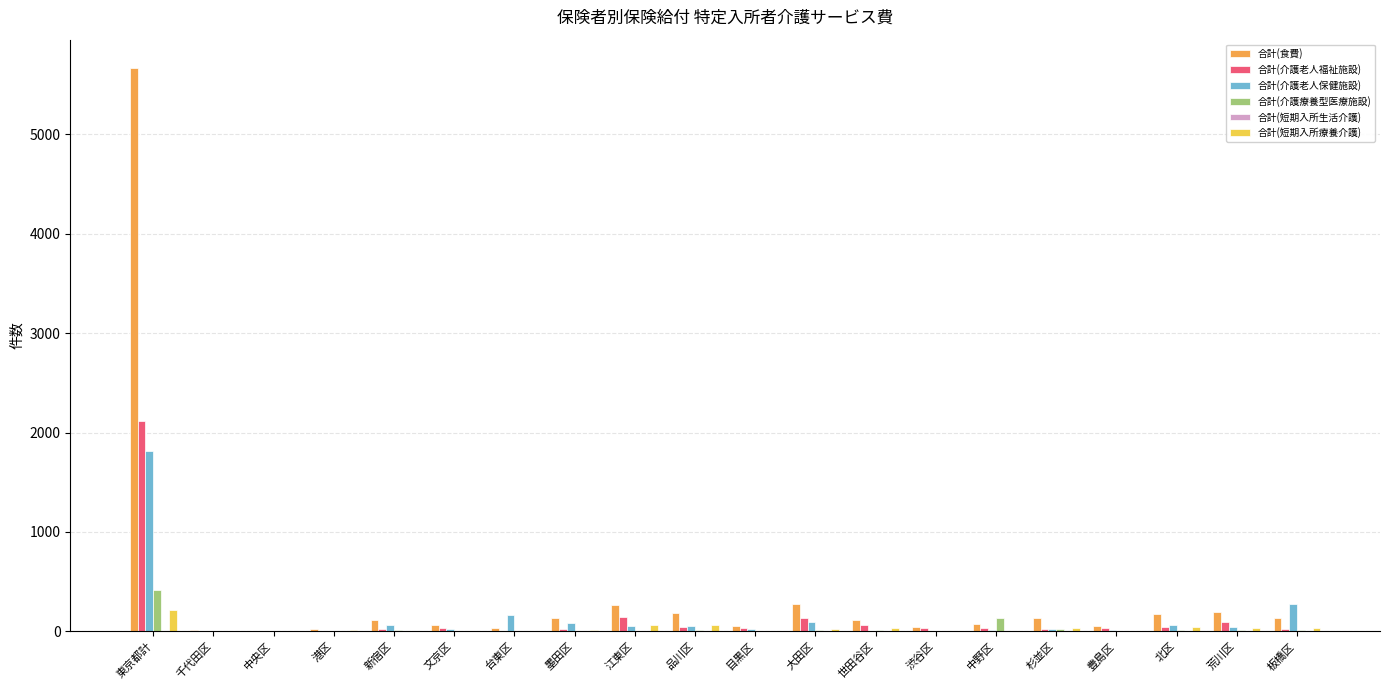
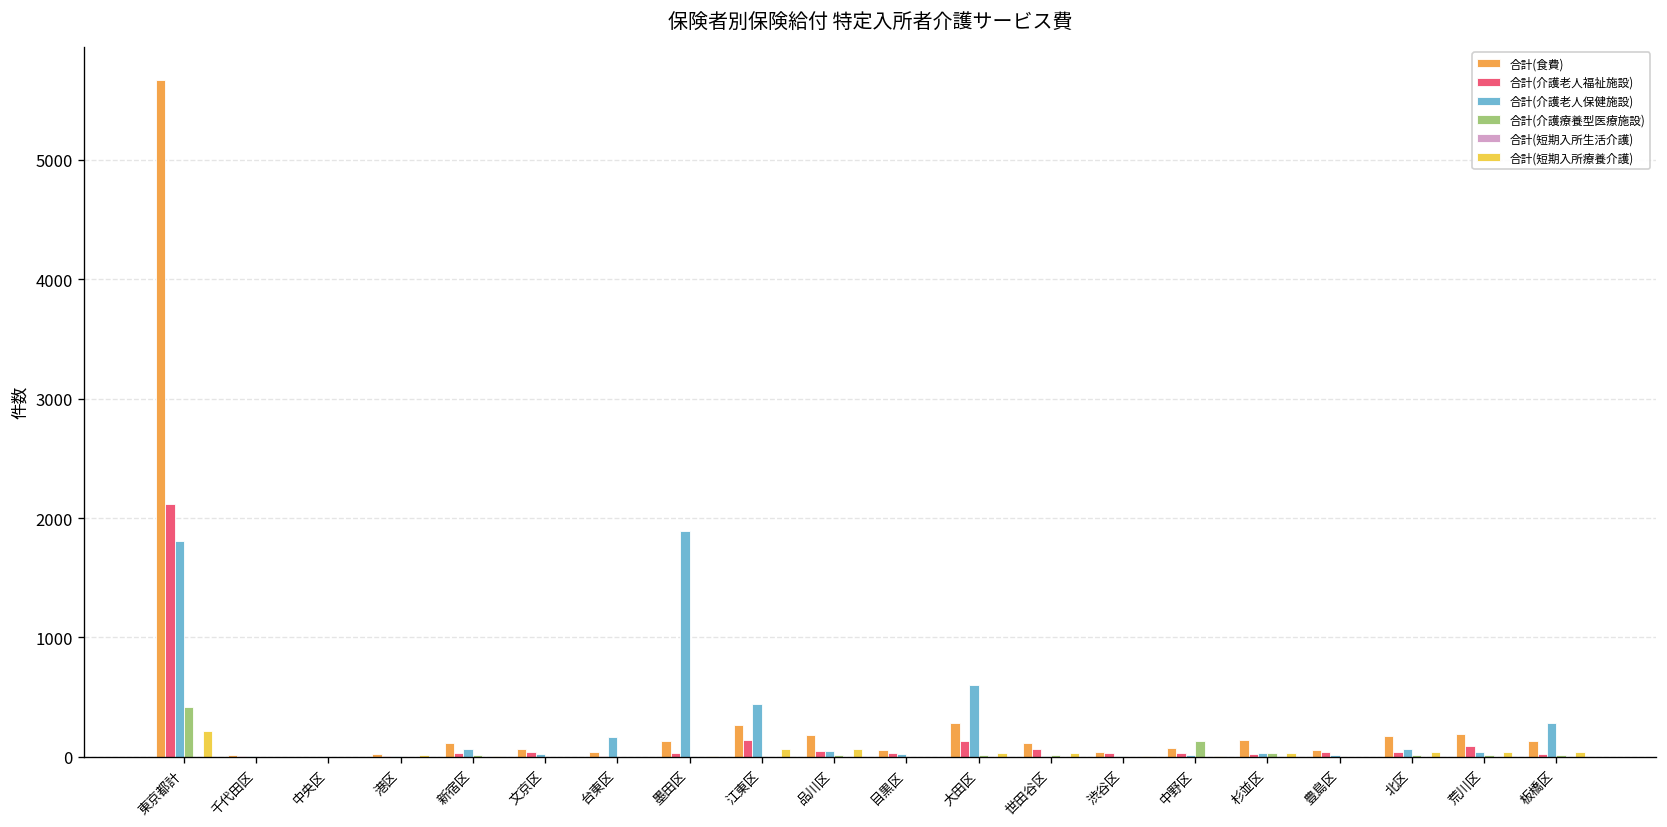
  {
    "合計(介護老人福祉施設)": {
      "東京都計": 2100,
      "中央区": 0,
      "新宿区": 0,
      "文京区": 0,
      "墨田区": 0,
      "江東区": 100,
      "品川区": 0,
      "目黒区": 0,
      "大田区": 100,
      "世田谷区": 100,
      "渋谷区": 0,
      "中野区": 0,
      "杉並区": 0,
      "豊島区": 0,
      "北区": 0,
      "荒川区": 100
    },
    "合計(介護老人保健施設)": {
      "東京都計": 1800,
      "中央区": 0,
      "新宿区": 100,
      "台東区": 200,
-     "墨田区": 100,
-     "江東区": 100,
+     "墨田区": 1900,
+     "江東区": 400,
      "品川区": 100,
-     "大田区": 100,
+     "大田区": 600,
      "杉並区": 0,
      "北区": 100,
      "荒川区": 0,
      "板橋区": 300
    },
    "合計(介護療養型医療施設)": {
      "東京都計": 400,
      "千代田区": 0,
      "中央区": 0,
      "港区": 0,
      "文京区": 0,
      "台東区": 0,
      "墨田区": 0,
      "目黒区": 0,
      "渋谷区": 0,
      "中野区": 100,
      "杉並区": 0
    },
    "合計(短期入所生活介護)": {
      "東京都計": 0,
      "千代田区": 0,
      "中央区": 0,
      "港区": 0,
      "新宿区": 0,
      "文京区": 0,
      "台東区": 0,
      "墨田区": 0,
      "江東区": 0,
      "品川区": 0,
      "目黒区": 0,
      "大田区": 0,
      "世田谷区": 0,
      "渋谷区": 0,
      "中野区": 0,
      "杉並区": 0,
      "豊島区": 0,
      "北区": 0,
      "荒川区": 0,
      "板橋区": 0
    }
  }
